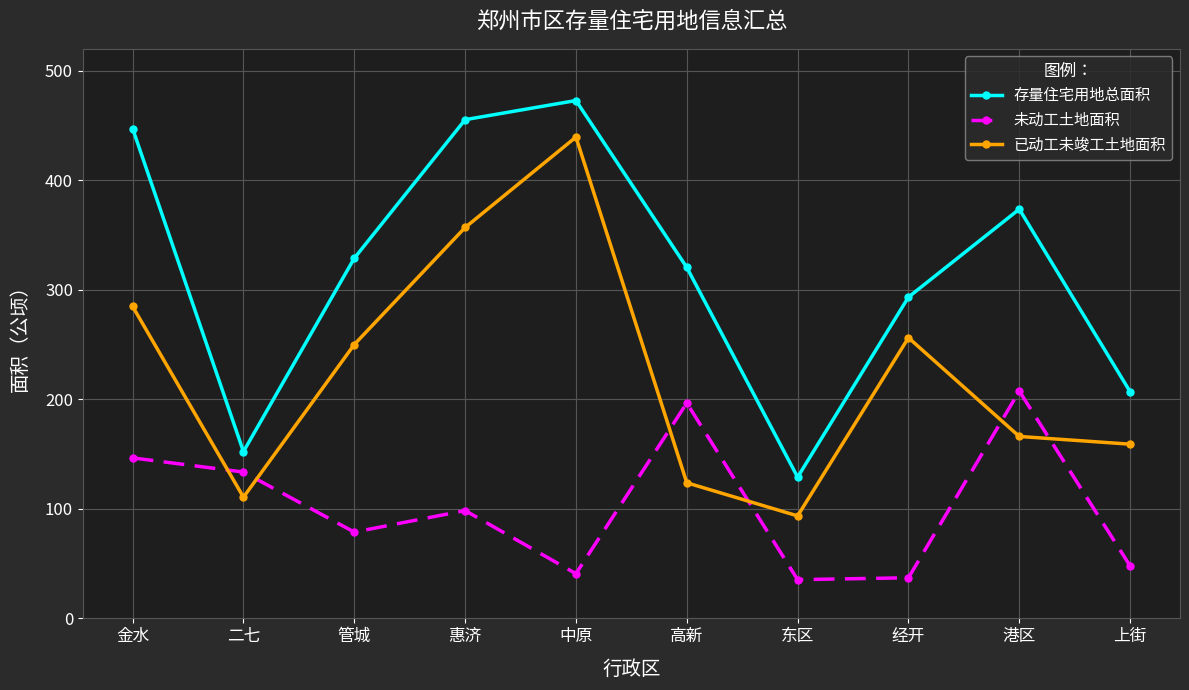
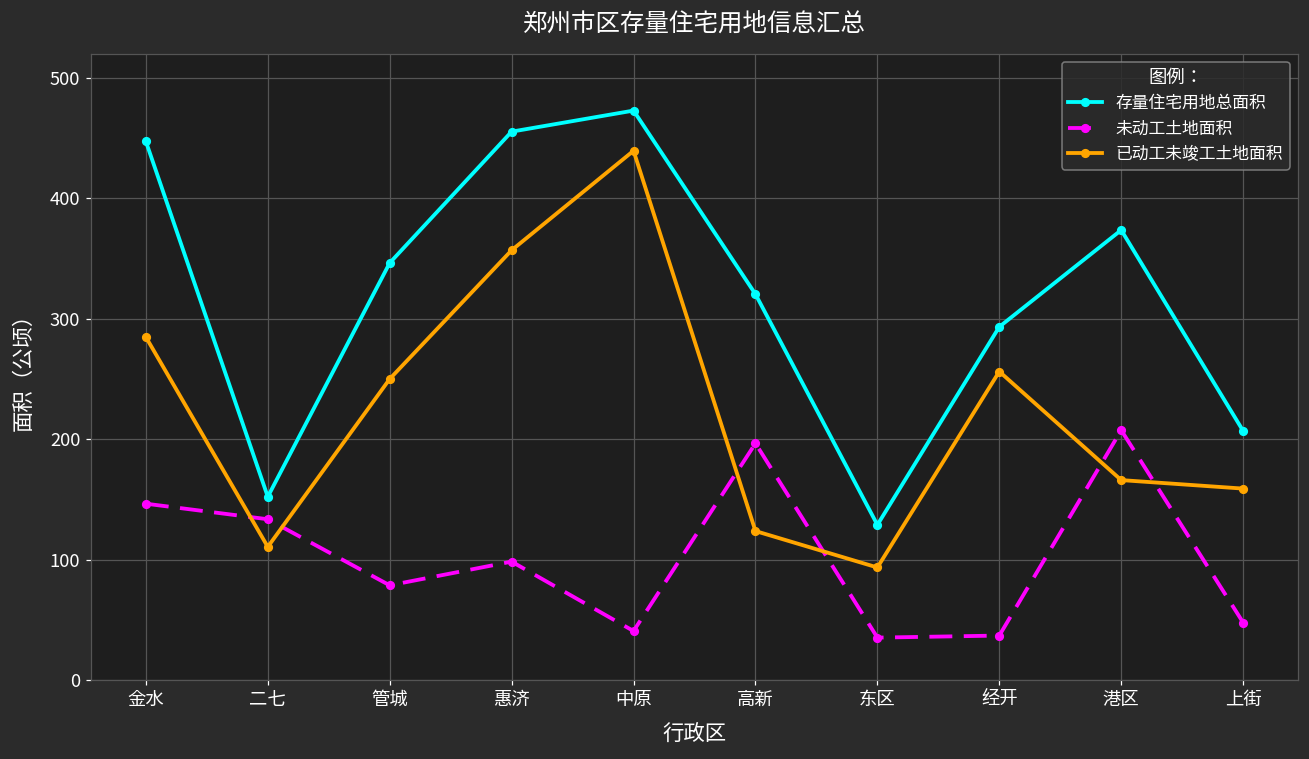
  {
    "存量住宅用地总面积": {
      "金水": 447,
      "二七": 152,
-     "管城": 329,
+     "管城": 346,
      "惠济": 455,
      "中原": 473,
      "高新": 320,
      "东区": 129,
      "经开": 293,
      "港区": 374,
      "上街": 207
    },
    "未动工土地面积": {
      "金水": 147,
      "二七": 134,
      "管城": 79,
      "惠济": 98,
      "中原": 41,
      "高新": 197,
      "东区": 35,
      "经开": 37,
      "港区": 208,
      "上街": 48
    },
    "已动工未竣工土地面积": {
      "金水": 285,
      "二七": 111,
      "管城": 250,
      "惠济": 357,
      "中原": 439,
      "高新": 124,
      "东区": 94,
      "经开": 256,
      "港区": 166,
      "上街": 159
    }
  }
